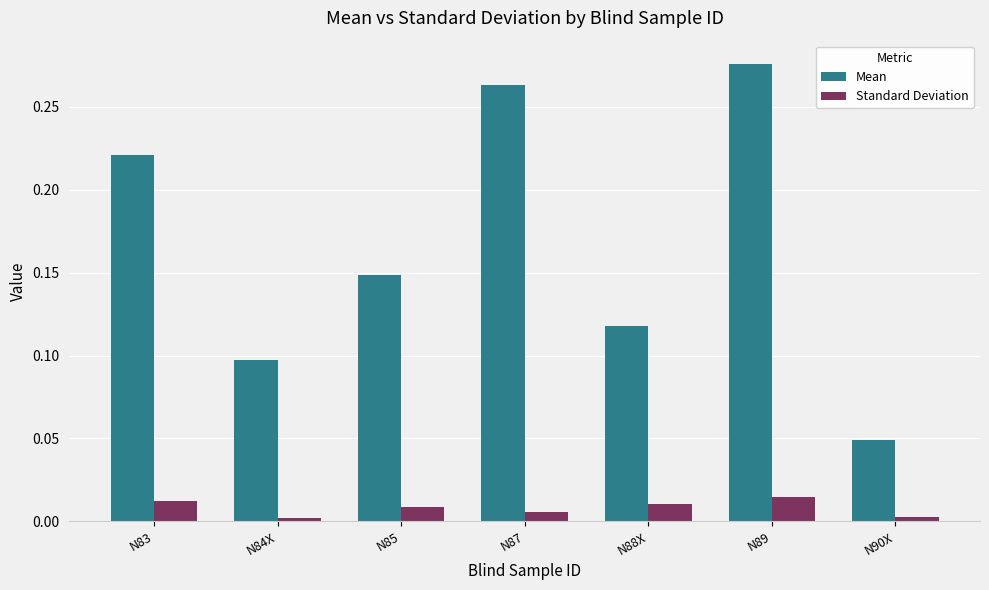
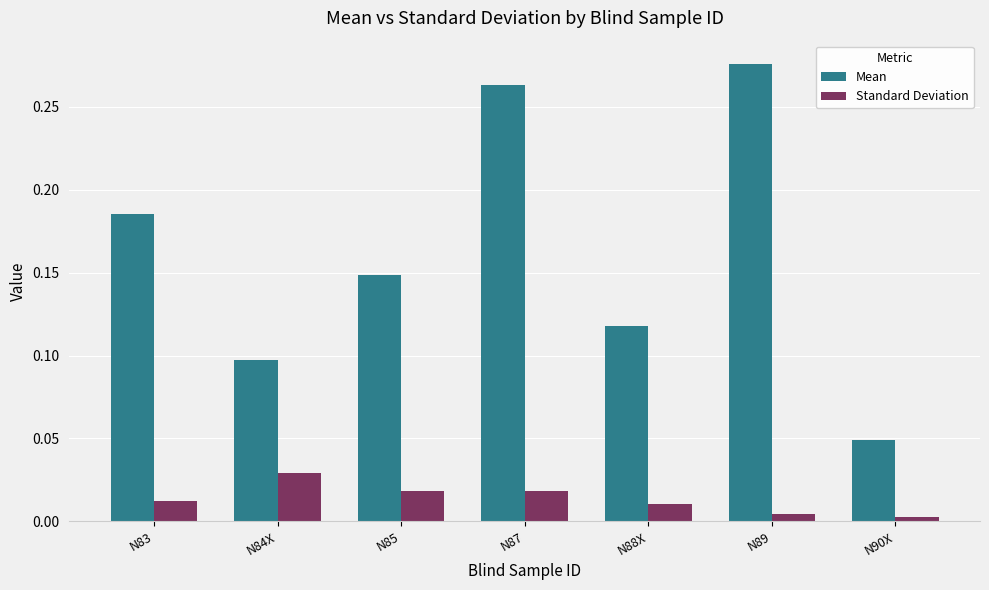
  {
    "Mean": {
-     "N83": 0.221,
+     "N83": 0.185,
      "N84X": 0.097,
      "N85": 0.148,
      "N87": 0.263,
      "N88X": 0.118,
      "N89": 0.276,
      "N90X": 0.049
    },
    "Standard Deviation": {
      "N83": 0.012,
-     "N84X": 0.002,
-     "N85": 0.009,
-     "N87": 0.006,
+     "N84X": 0.029,
+     "N85": 0.018,
+     "N87": 0.018,
      "N88X": 0.011,
-     "N89": 0.015,
+     "N89": 0.004,
      "N90X": 0.002
    }
  }
